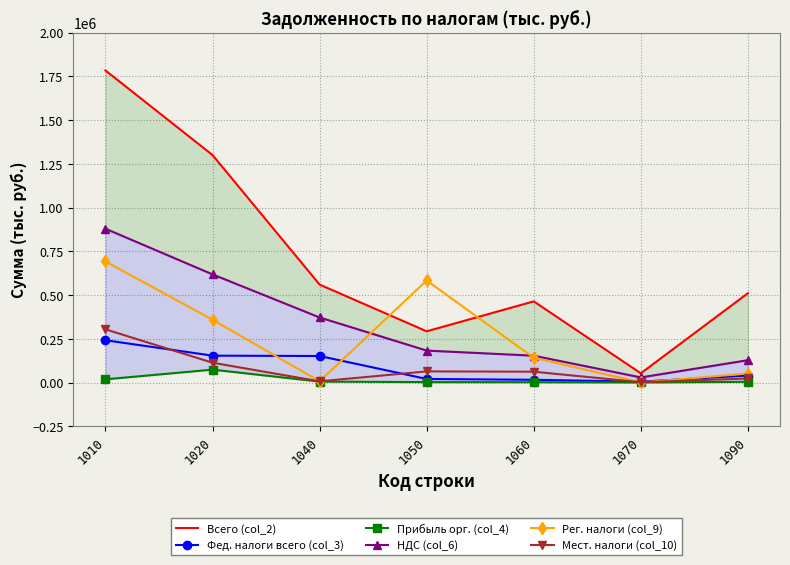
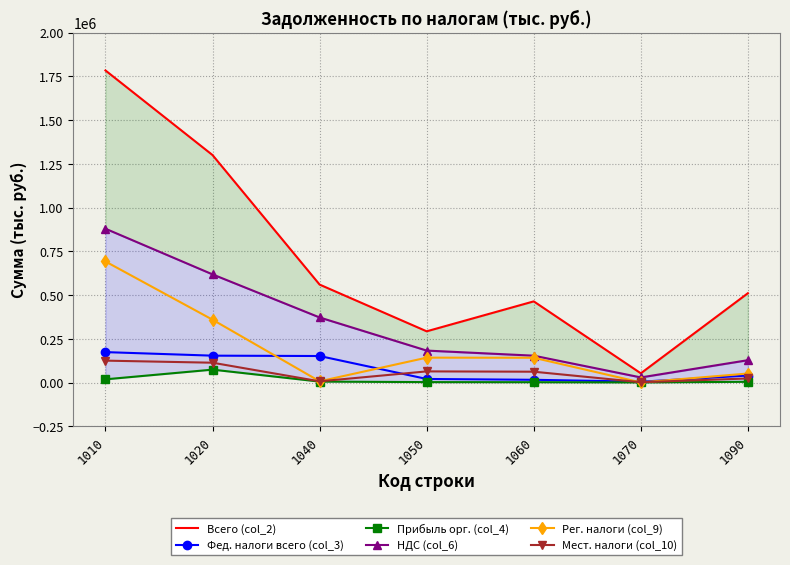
  {
    "Всего (col_2)": {
      "1010": 1780000,
      "1020": 1300000,
      "1040": 560000,
      "1050": 290000,
      "1060": 460000,
      "1070": 50000,
      "1090": 510000
    },
    "Фед. налоги всего (col_3)": {
-     "1010": 240000,
+     "1010": 170000,
      "1020": 150000,
      "1040": 150000,
      "1050": 20000
    },
    "Прибыль орг. (col_4)": {
      "1010": 20000,
      "1020": 70000,
      "1050": 0,
      "1090": 0
    },
    "НДС (col_6)": {
      "1010": 880000,
      "1020": 620000,
      "1040": 370000,
      "1050": 180000,
      "1070": 30000,
      "1090": 130000
    },
    "Рег. налоги (col_9)": {
      "1010": 690000,
      "1020": 360000,
-     "1050": 580000
+     "1050": 140000
    },
    "Мест. налоги (col_10)": {
-     "1010": 300000,
+     "1010": 130000,
      "1020": 110000,
      "1050": 60000,
      "1060": 60000,
      "1090": 20000
    }
  }
